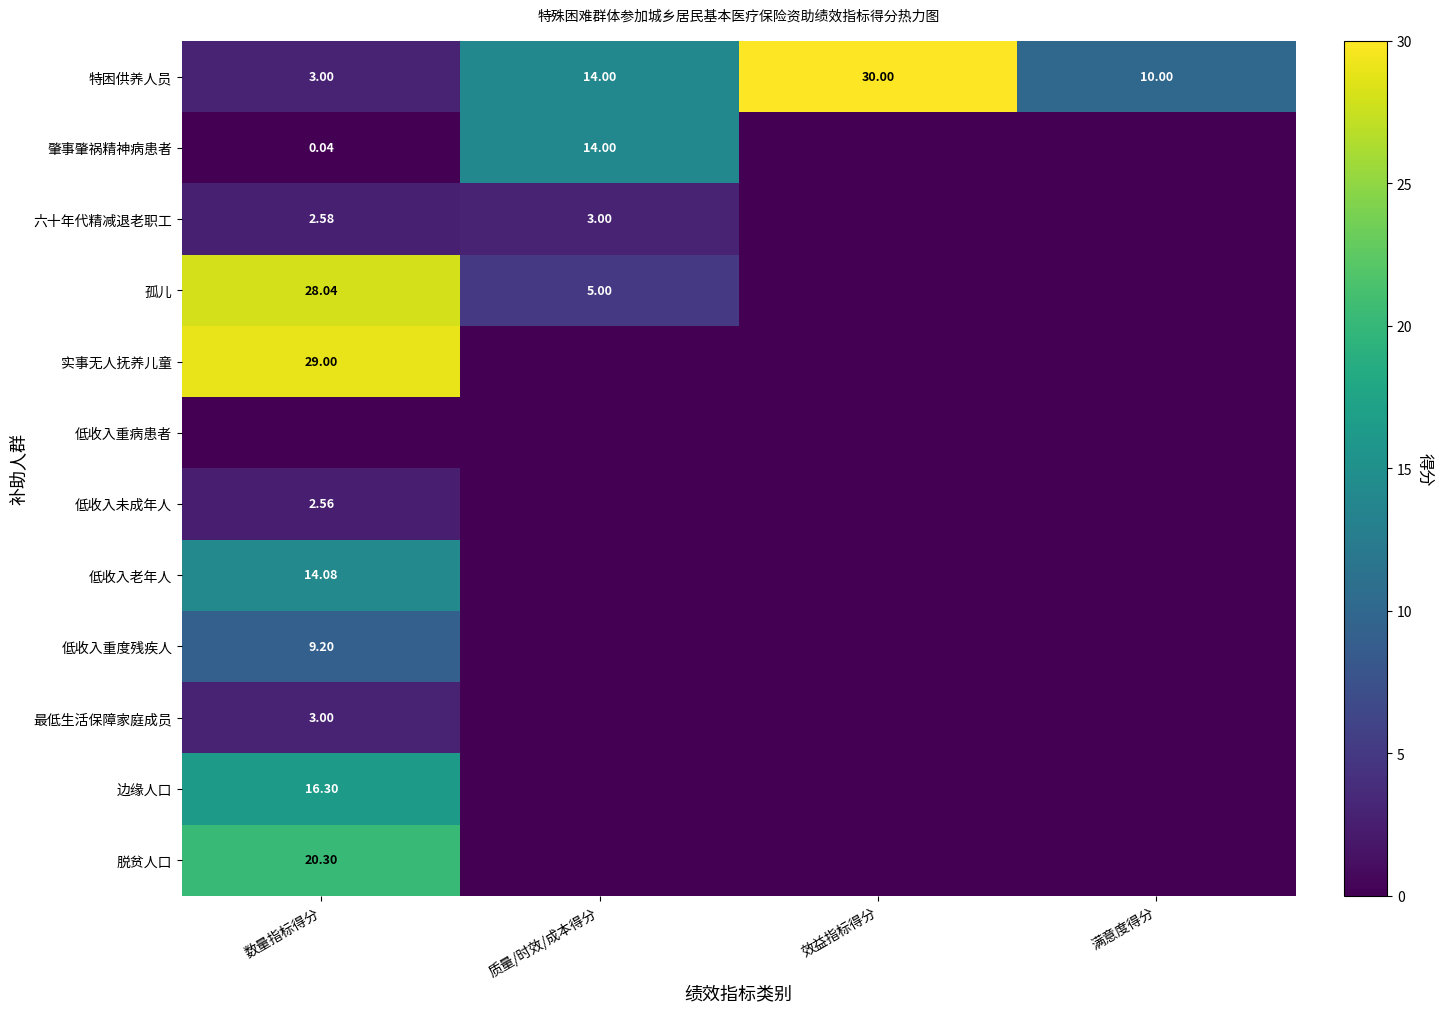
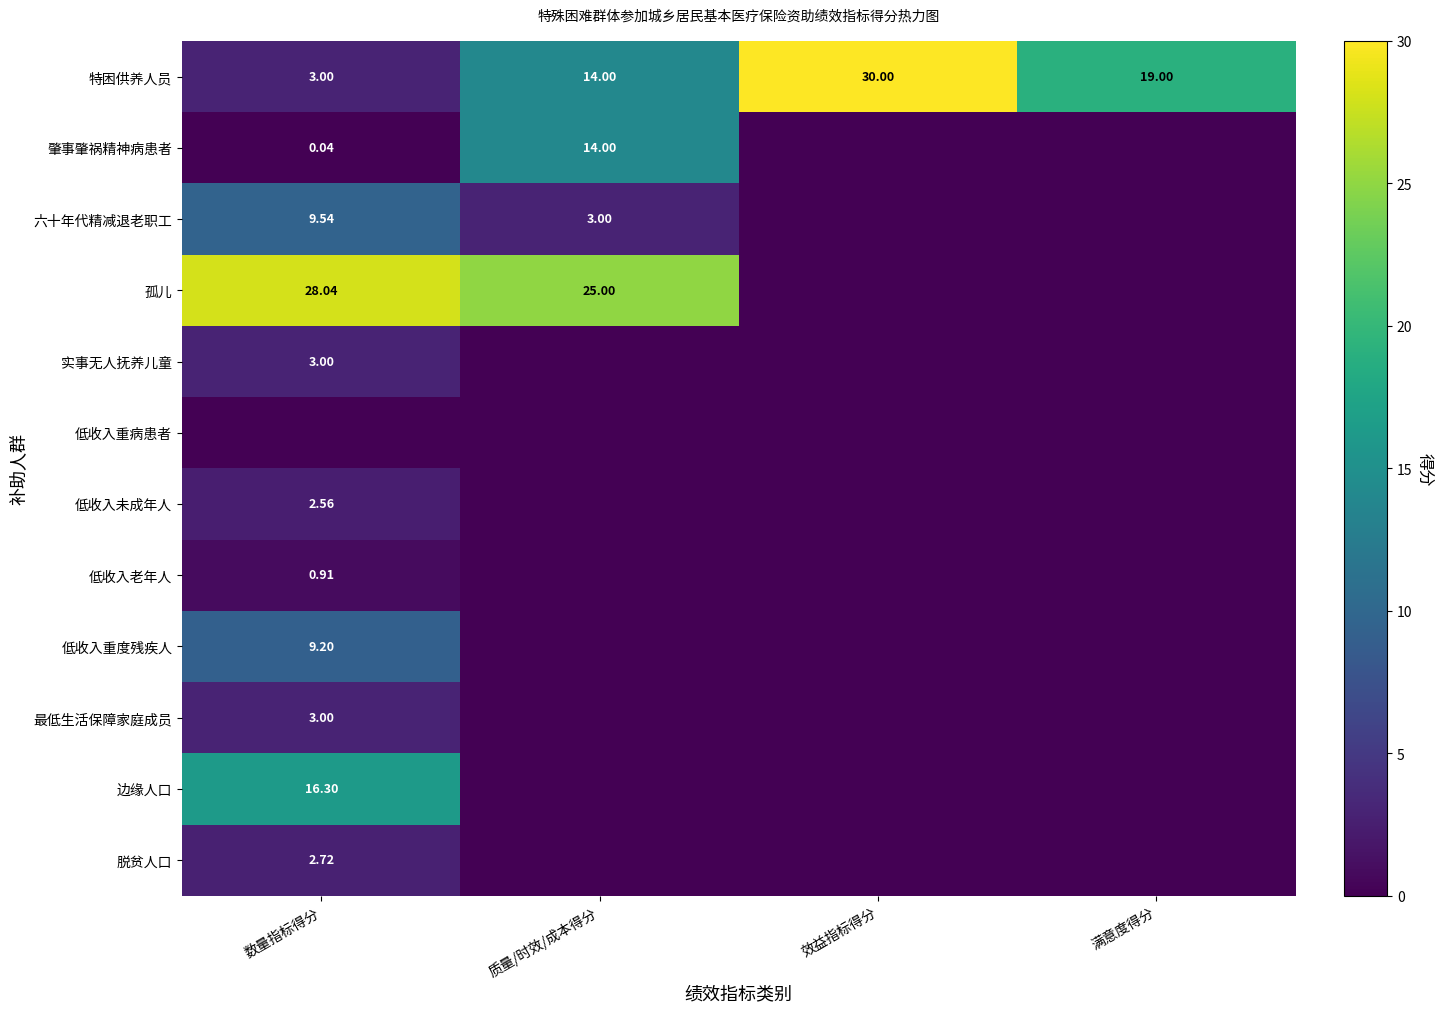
  {
    "特困供养人员": {
      "数量指标得分": 3.00,
      "质量/时效/成本得分": 14.00,
      "效益指标得分": 30.00,
-     "满意度得分": 10.00
+     "满意度得分": 19.00
    },
    "肇事肇祸精神病患者": {
      "数量指标得分": 0.04,
      "质量/时效/成本得分": 14.00
    },
    "六十年代精减退老职工": {
-     "数量指标得分": 2.58,
+     "数量指标得分": 9.54,
      "质量/时效/成本得分": 3.00
    },
    "孤儿": {
      "数量指标得分": 28.04,
-     "质量/时效/成本得分": 5.00
+     "质量/时效/成本得分": 25.00
    },
    "实事无人抚养儿童": {
-     "数量指标得分": 29.00
+     "数量指标得分": 3.00
    },
    "低收入未成年人": {
      "数量指标得分": 2.56
    },
    "低收入老年人": {
-     "数量指标得分": 14.08
+     "数量指标得分": 0.91
    },
    "低收入重度残疾人": {
      "数量指标得分": 9.20
    },
    "最低生活保障家庭成员": {
      "数量指标得分": 3.00
    },
    "边缘人口": {
      "数量指标得分": 16.30
    },
    "脱贫人口": {
-     "数量指标得分": 20.30
+     "数量指标得分": 2.72
    }
  }
